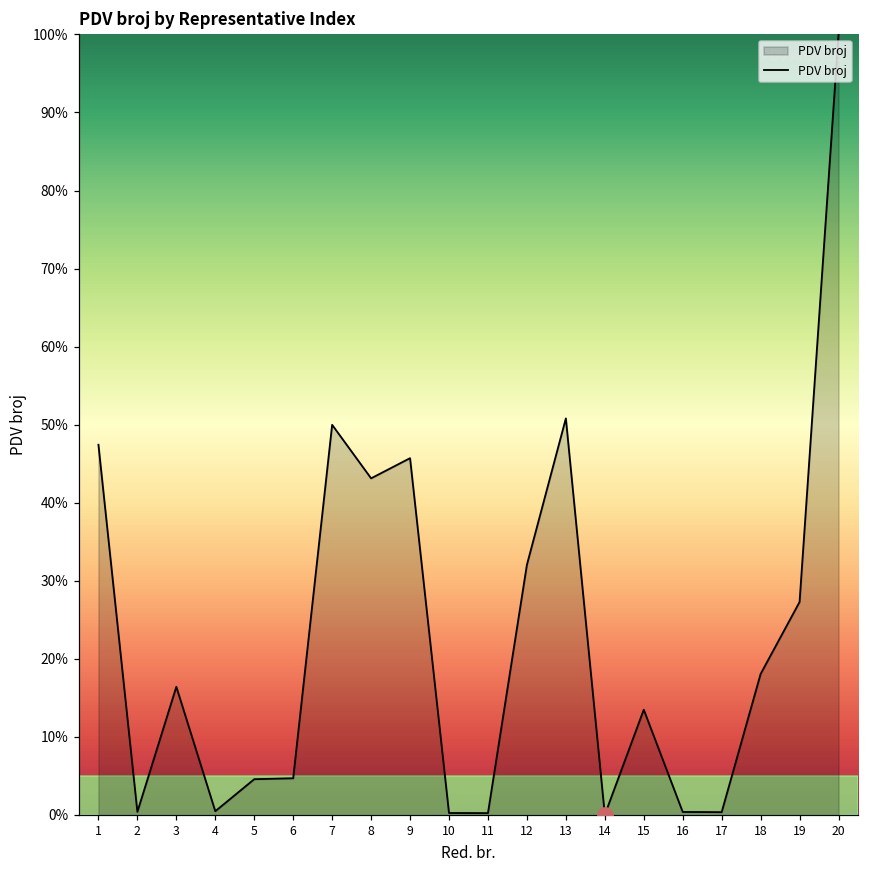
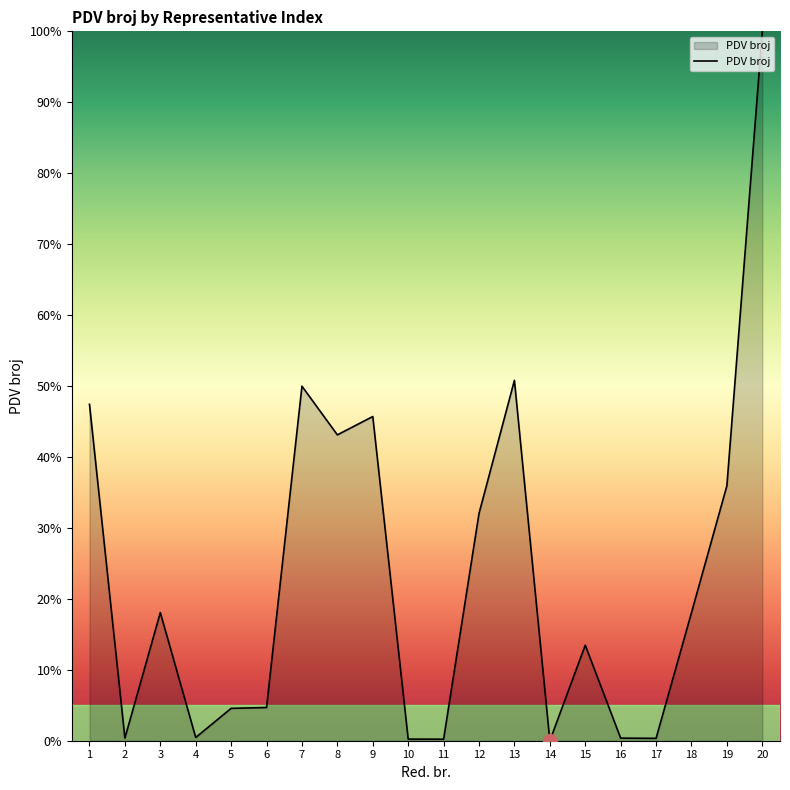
  {
    "PDV broj": {
      "1": "47%",
-     "3": "16%",
+     "3": "18%",
      "7": "50%",
      "8": "43%",
      "9": "46%",
      "12": "32%",
      "13": "51%",
      "15": "13%",
      "18": "18%",
-     "19": "27%",
+     "19": "36%",
      "20": "100%"
    }
  }
